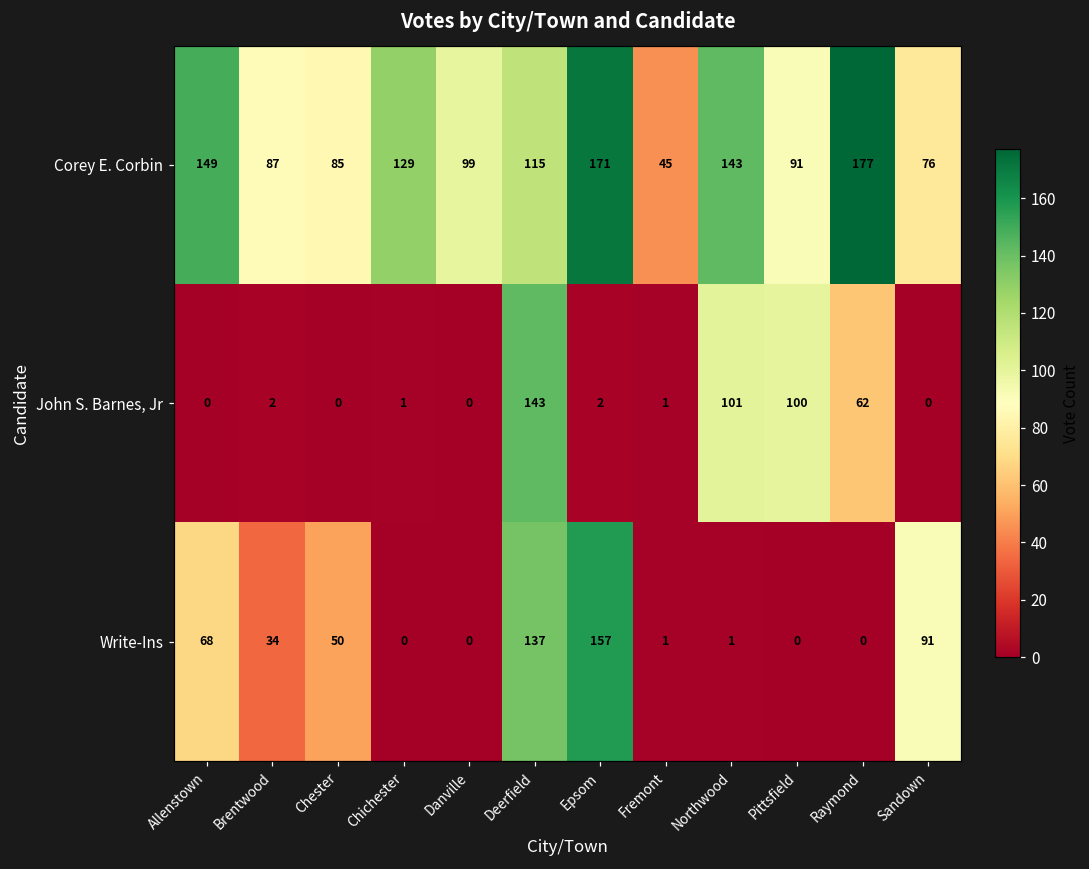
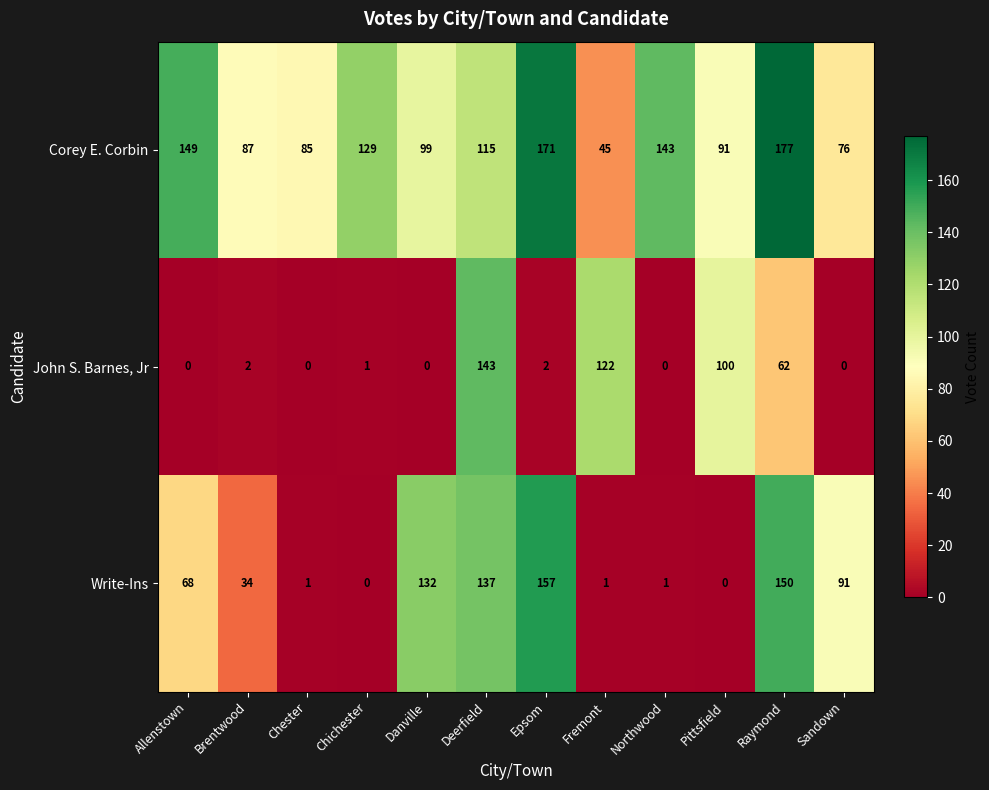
  {
    "Corey E. Corbin": {
      "Allenstown": 149,
      "Brentwood": 87,
      "Chester": 85,
      "Chichester": 129,
      "Danville": 99,
      "Deerfield": 115,
      "Epsom": 171,
      "Fremont": 45,
      "Northwood": 143,
      "Pittsfield": 91,
      "Raymond": 177,
      "Sandown": 76
    },
    "John S. Barnes, Jr": {
      "Allenstown": 0,
      "Brentwood": 2,
      "Chester": 0,
      "Chichester": 1,
      "Danville": 0,
      "Deerfield": 143,
      "Epsom": 2,
-     "Fremont": 1,
-     "Northwood": 101,
+     "Fremont": 122,
+     "Northwood": 0,
      "Pittsfield": 100,
      "Raymond": 62,
      "Sandown": 0
    },
    "Write-Ins": {
      "Allenstown": 68,
      "Brentwood": 34,
-     "Chester": 50,
+     "Chester": 1,
      "Chichester": 0,
-     "Danville": 0,
+     "Danville": 132,
      "Deerfield": 137,
      "Epsom": 157,
      "Fremont": 1,
      "Northwood": 1,
      "Pittsfield": 0,
-     "Raymond": 0,
+     "Raymond": 150,
      "Sandown": 91
    }
  }
